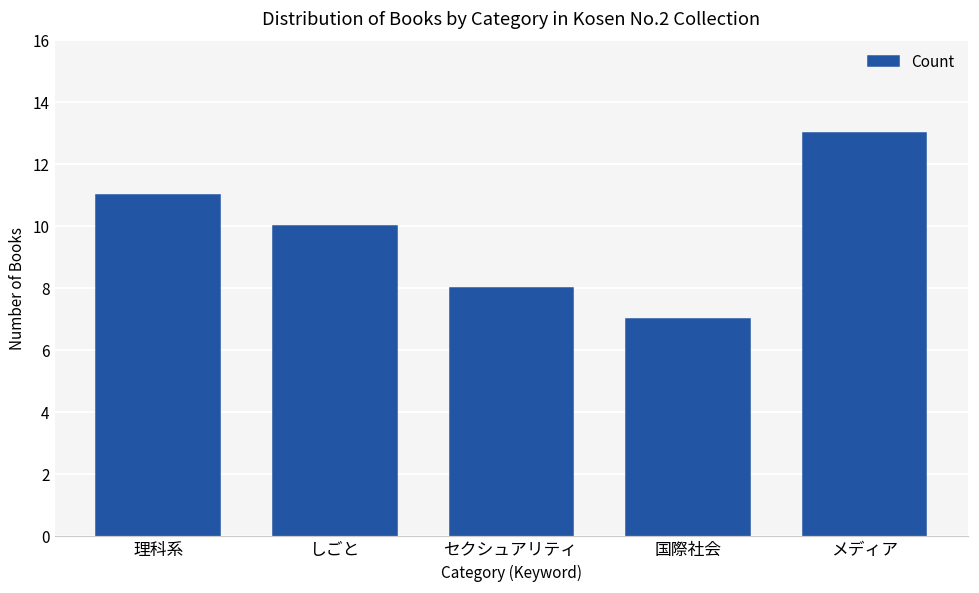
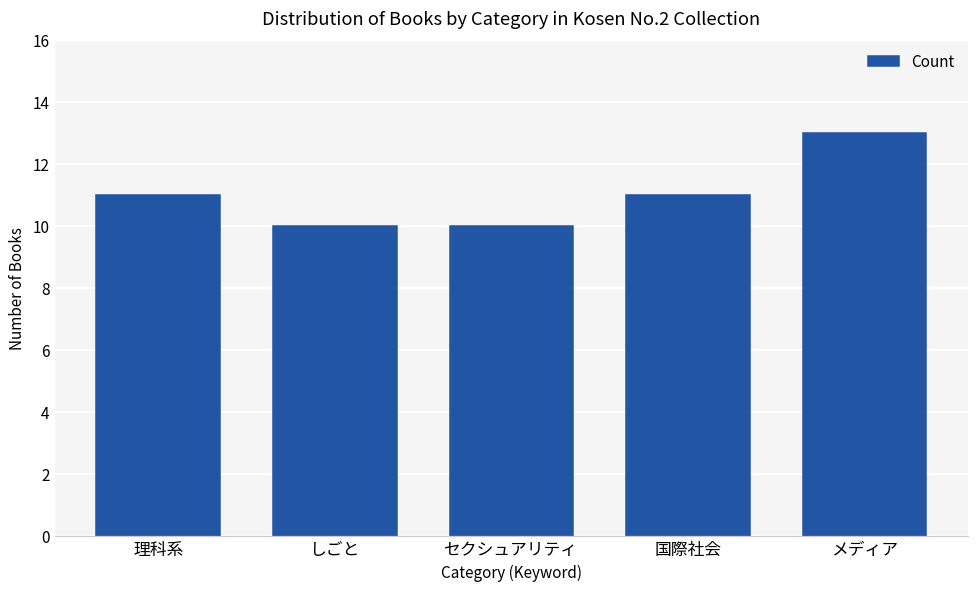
  {
    "理科系": 11,
    "しごと": 10,
-   "セクシュアリティ": 8,
-   "国際社会": 7,
+   "セクシュアリティ": 10,
+   "国際社会": 11,
    "メディア": 13
  }
